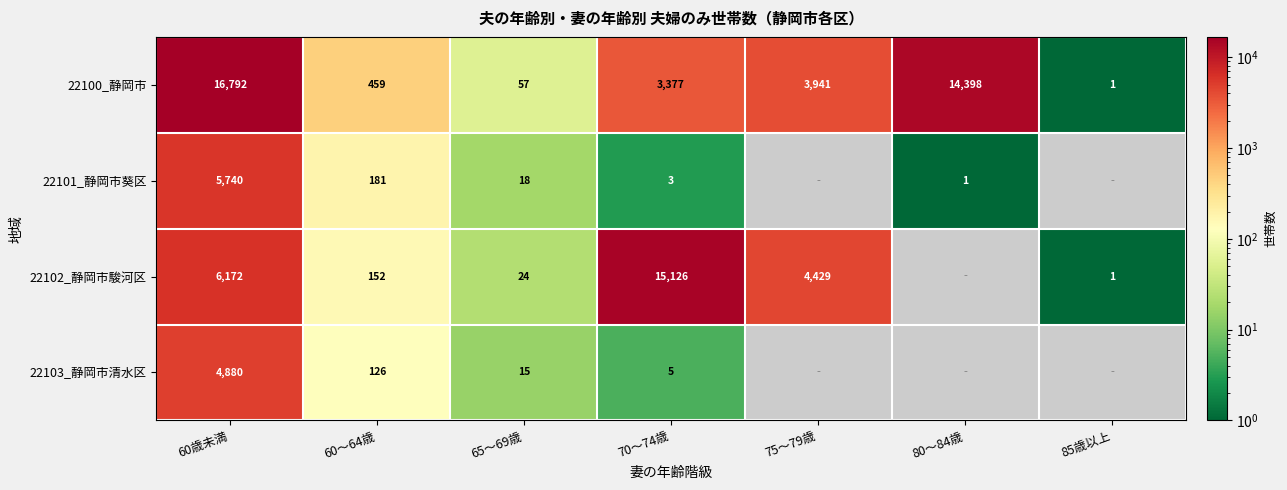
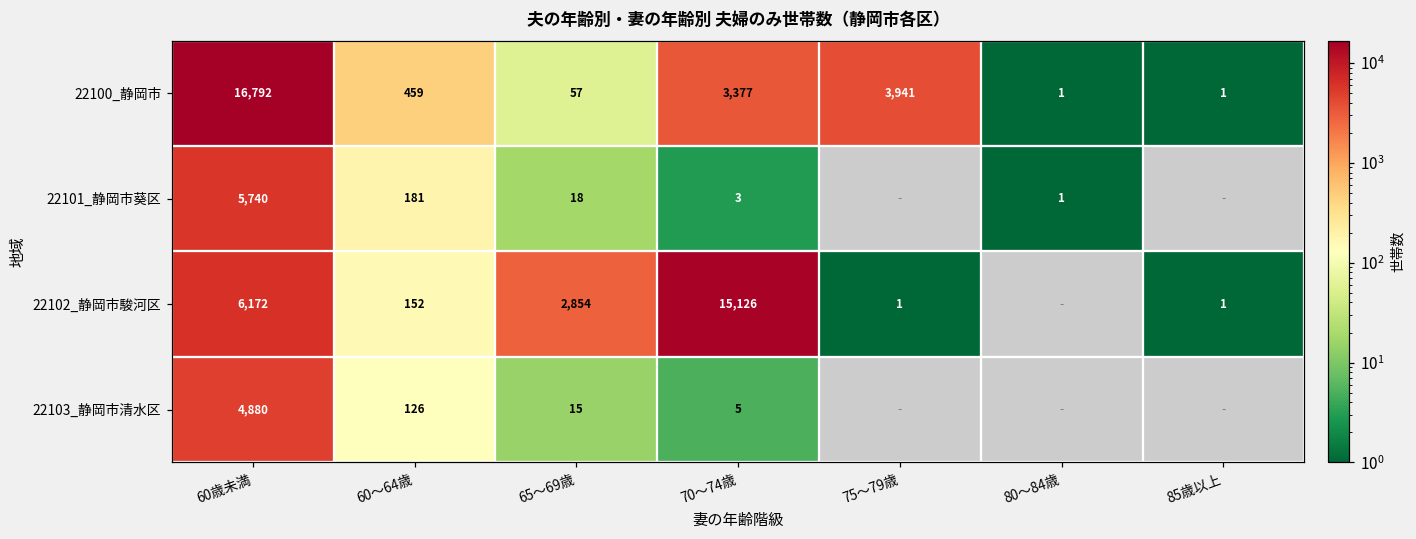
  {
    "22100_静岡市": {
      "60歳未満": "16,792",
      "60～64歳": "459",
      "65～69歳": "57",
      "70～74歳": "3,377",
      "75～79歳": "3,941",
-     "80～84歳": "14,398",
+     "80～84歳": "1",
      "85歳以上": "1"
    },
    "22101_静岡市葵区": {
      "60歳未満": "5,740",
      "60～64歳": "181",
      "65～69歳": "18",
      "70～74歳": "3",
      "80～84歳": "1"
    },
    "22102_静岡市駿河区": {
      "60歳未満": "6,172",
      "60～64歳": "152",
-     "65～69歳": "24",
+     "65～69歳": "2,854",
      "70～74歳": "15,126",
-     "75～79歳": "4,429",
+     "75～79歳": "1",
      "85歳以上": "1"
    },
    "22103_静岡市清水区": {
      "60歳未満": "4,880",
      "60～64歳": "126",
      "65～69歳": "15",
      "70～74歳": "5"
    }
  }
